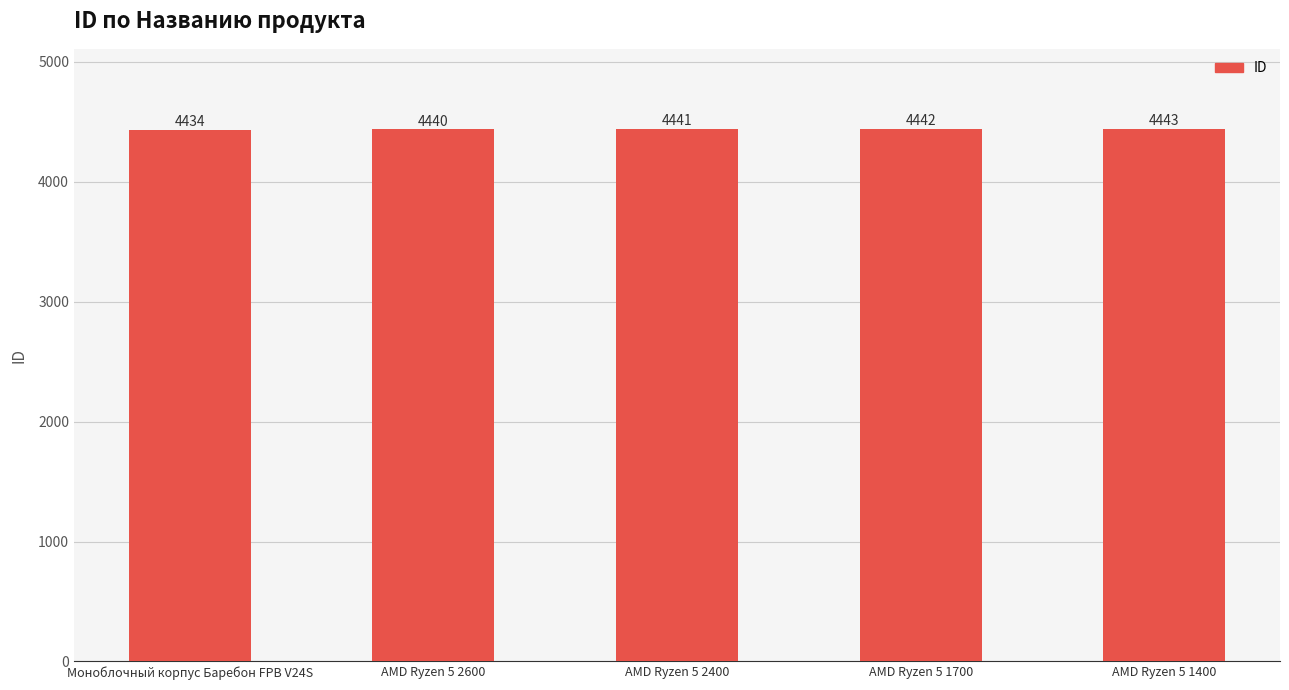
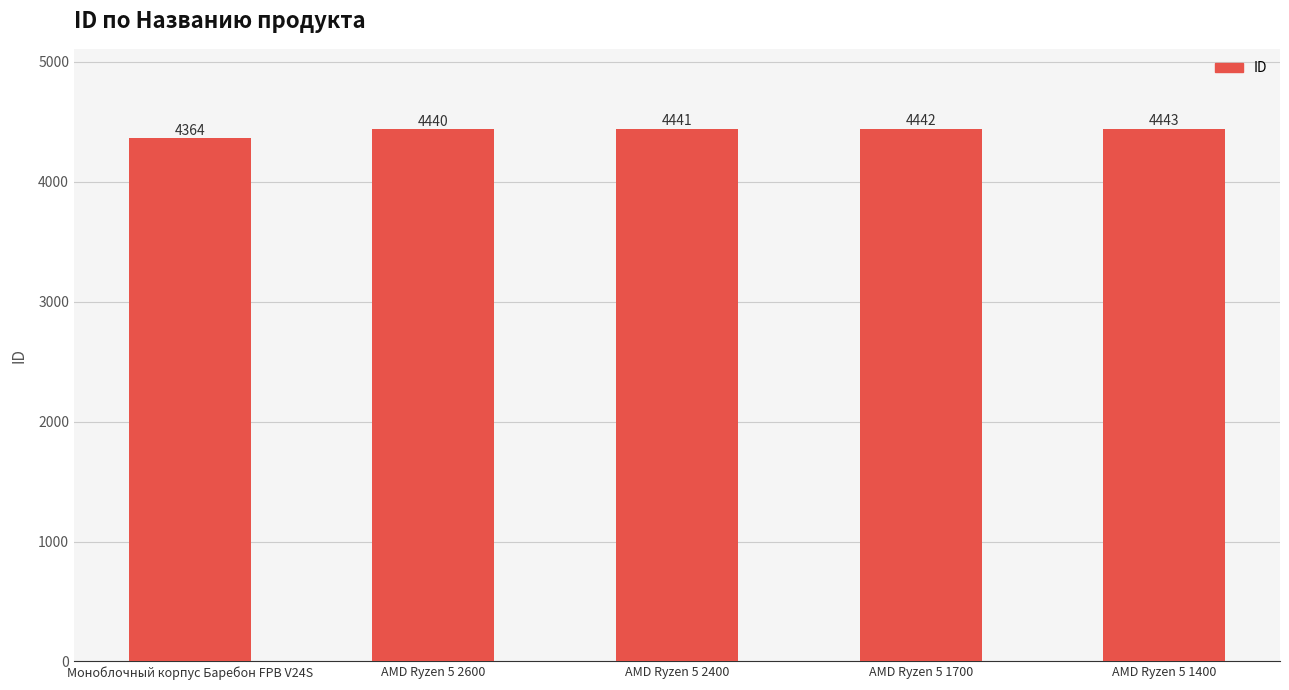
  {
-   "Моноблочный корпус Баребон FPB V24S": 4434,
+   "Моноблочный корпус Баребон FPB V24S": 4364,
    "AMD Ryzen 5 2600": 4440,
    "AMD Ryzen 5 2400": 4441,
    "AMD Ryzen 5 1700": 4442,
    "AMD Ryzen 5 1400": 4443
  }
